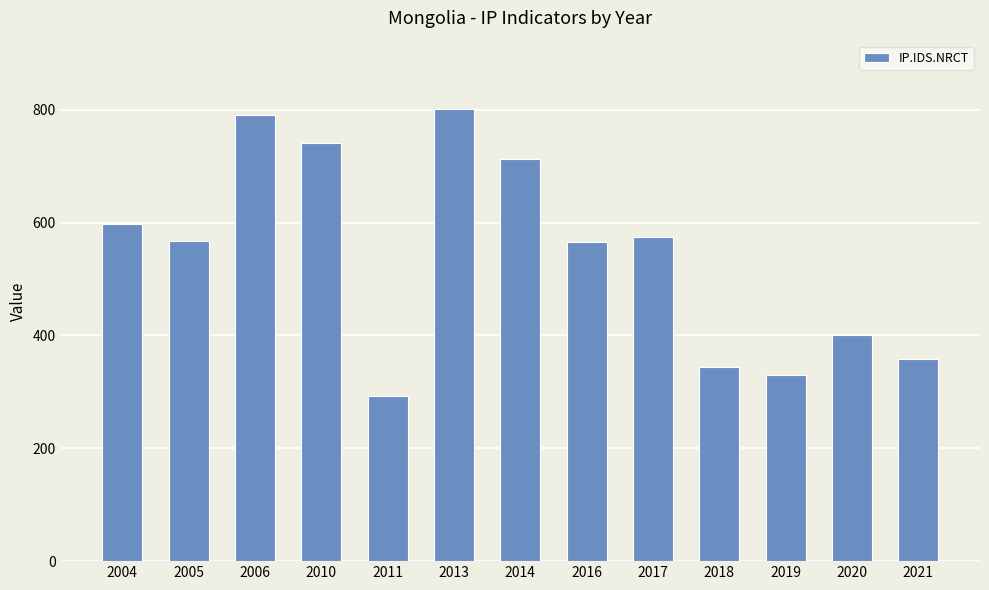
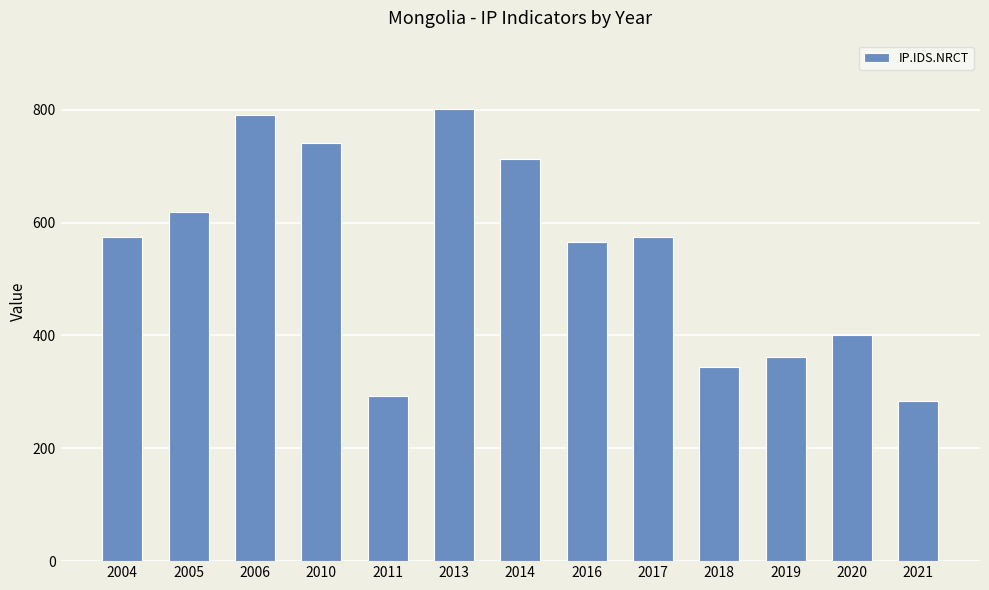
  {
-   "2004": 600,
-   "2005": 570,
+   "2004": 570,
+   "2005": 620,
    "2006": 790,
    "2010": 740,
    "2011": 290,
    "2013": 800,
    "2014": 710,
    "2016": 570,
    "2017": 580,
    "2018": 340,
-   "2019": 330,
+   "2019": 360,
    "2020": 400,
-   "2021": 360
+   "2021": 280
  }
